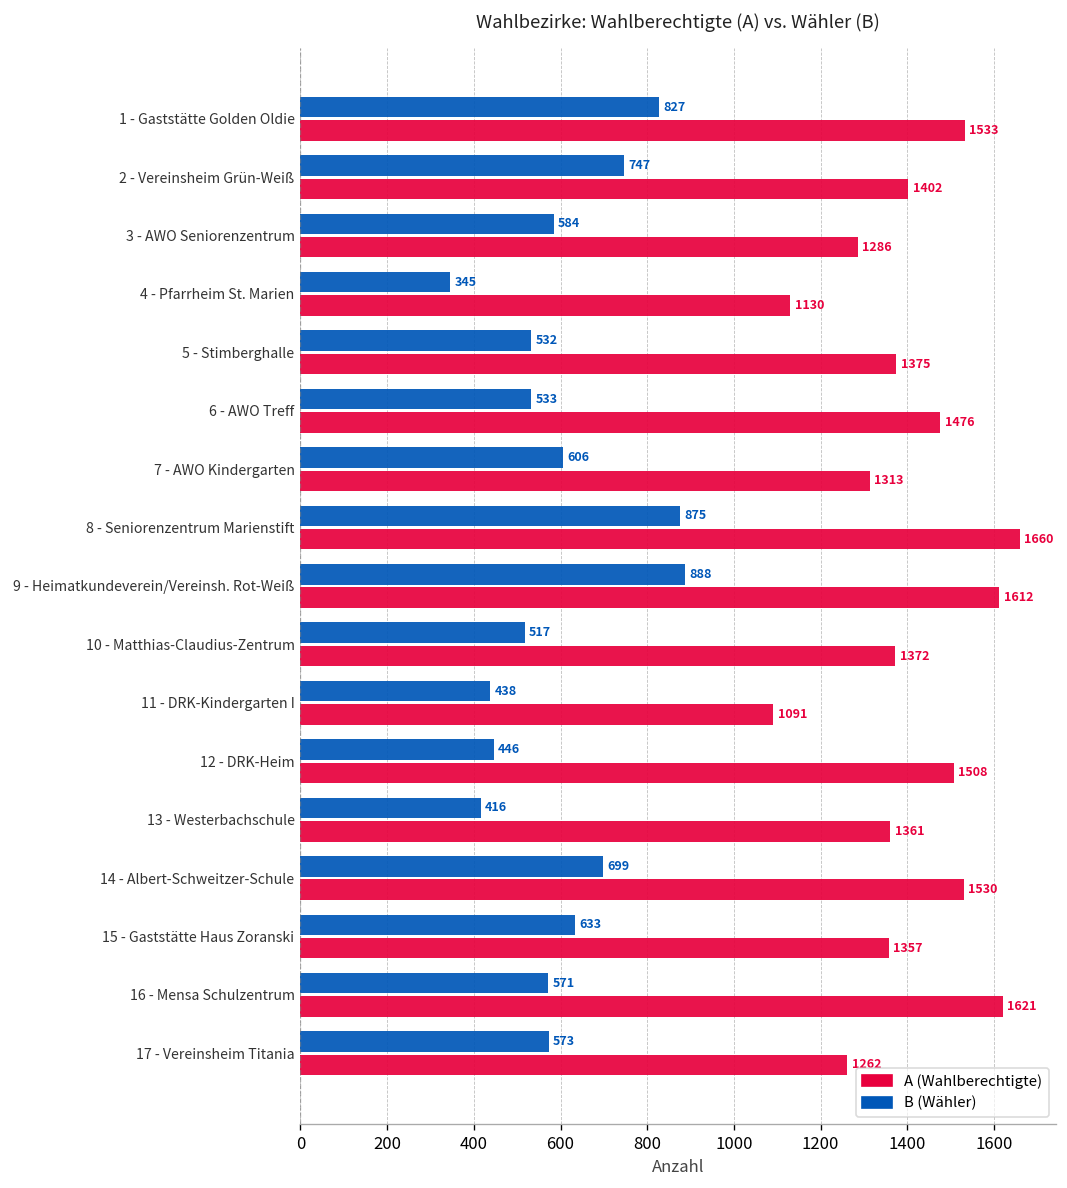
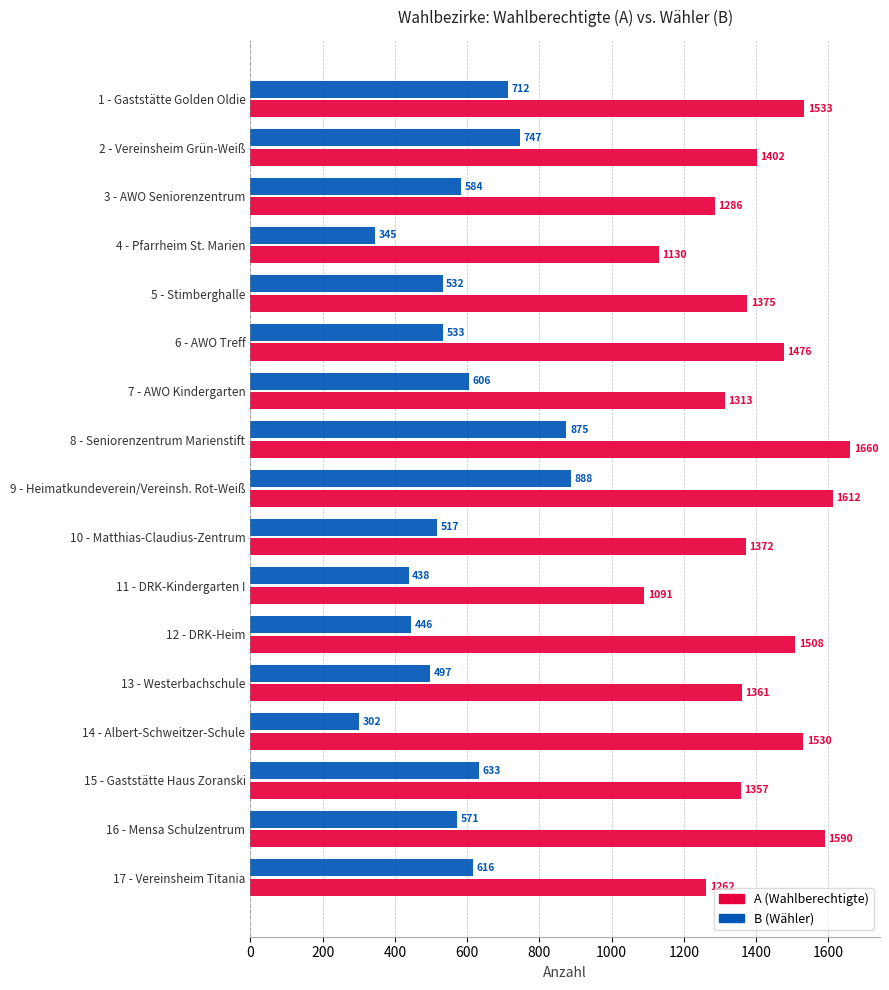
  {
    "A (Wahlberechtigte)": {
      "1 - Gaststätte Golden Oldie": 1533,
      "2 - Vereinsheim Grün-Weiß": 1402,
      "3 - AWO Seniorenzentrum": 1286,
      "4 - Pfarrheim St. Marien": 1130,
      "5 - Stimberghalle": 1375,
      "6 - AWO Treff": 1476,
      "7 - AWO Kindergarten": 1313,
      "8 - Seniorenzentrum Marienstift": 1660,
      "9 - Heimatkundeverein/Vereinsh. Rot-Weiß": 1612,
      "10 - Matthias-Claudius-Zentrum": 1372,
      "11 - DRK-Kindergarten I": 1091,
      "12 - DRK-Heim": 1508,
      "13 - Westerbachschule": 1361,
      "14 - Albert-Schweitzer-Schule": 1530,
      "15 - Gaststätte Haus Zoranski": 1357,
-     "16 - Mensa Schulzentrum": 1621
+     "16 - Mensa Schulzentrum": 1590
    },
    "B (Wähler)": {
-     "1 - Gaststätte Golden Oldie": 827,
+     "1 - Gaststätte Golden Oldie": 712,
      "2 - Vereinsheim Grün-Weiß": 747,
      "3 - AWO Seniorenzentrum": 584,
      "4 - Pfarrheim St. Marien": 345,
      "5 - Stimberghalle": 532,
      "6 - AWO Treff": 533,
      "7 - AWO Kindergarten": 606,
      "8 - Seniorenzentrum Marienstift": 875,
      "9 - Heimatkundeverein/Vereinsh. Rot-Weiß": 888,
      "10 - Matthias-Claudius-Zentrum": 517,
      "11 - DRK-Kindergarten I": 438,
      "12 - DRK-Heim": 446,
-     "13 - Westerbachschule": 416,
-     "14 - Albert-Schweitzer-Schule": 699,
+     "13 - Westerbachschule": 497,
+     "14 - Albert-Schweitzer-Schule": 302,
      "15 - Gaststätte Haus Zoranski": 633,
      "16 - Mensa Schulzentrum": 571,
-     "17 - Vereinsheim Titania": 573
+     "17 - Vereinsheim Titania": 616
    }
  }
